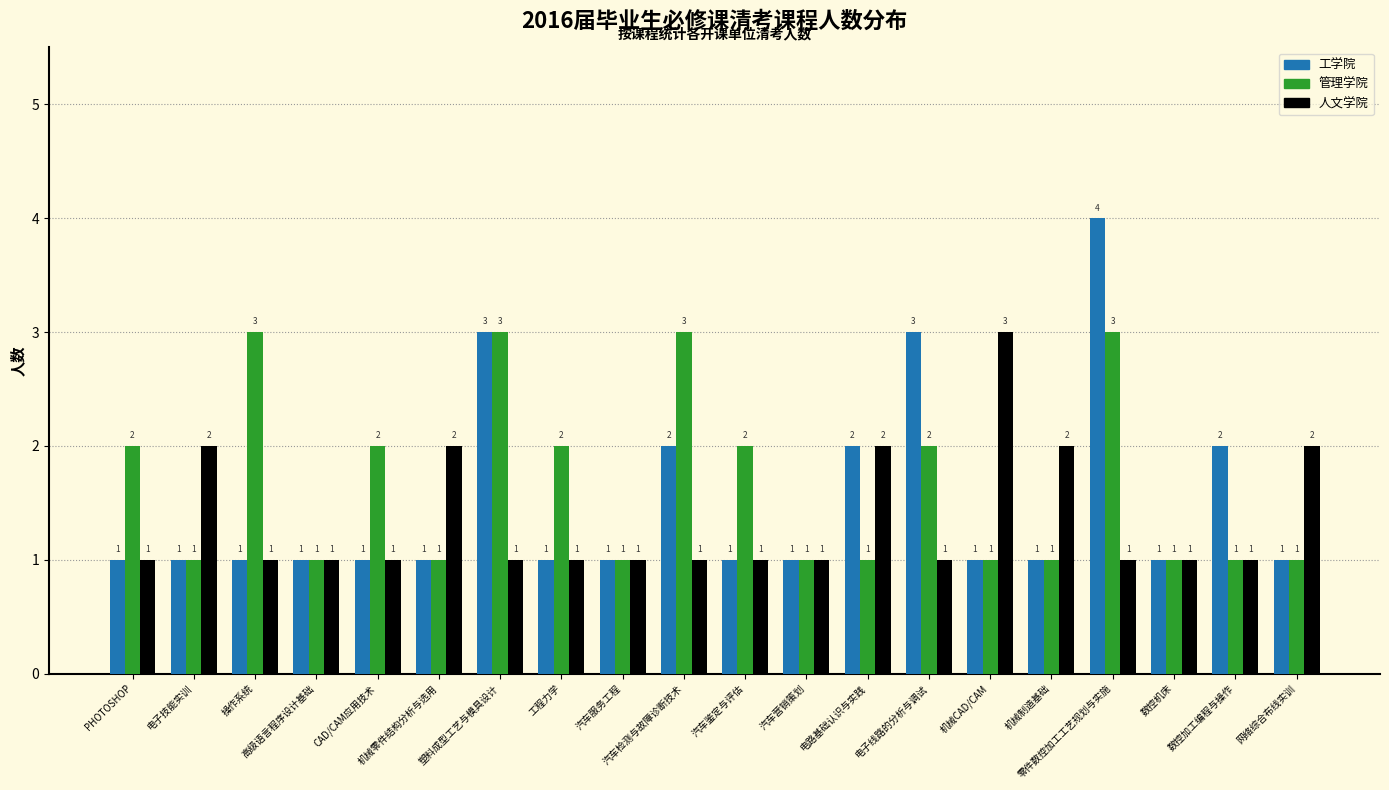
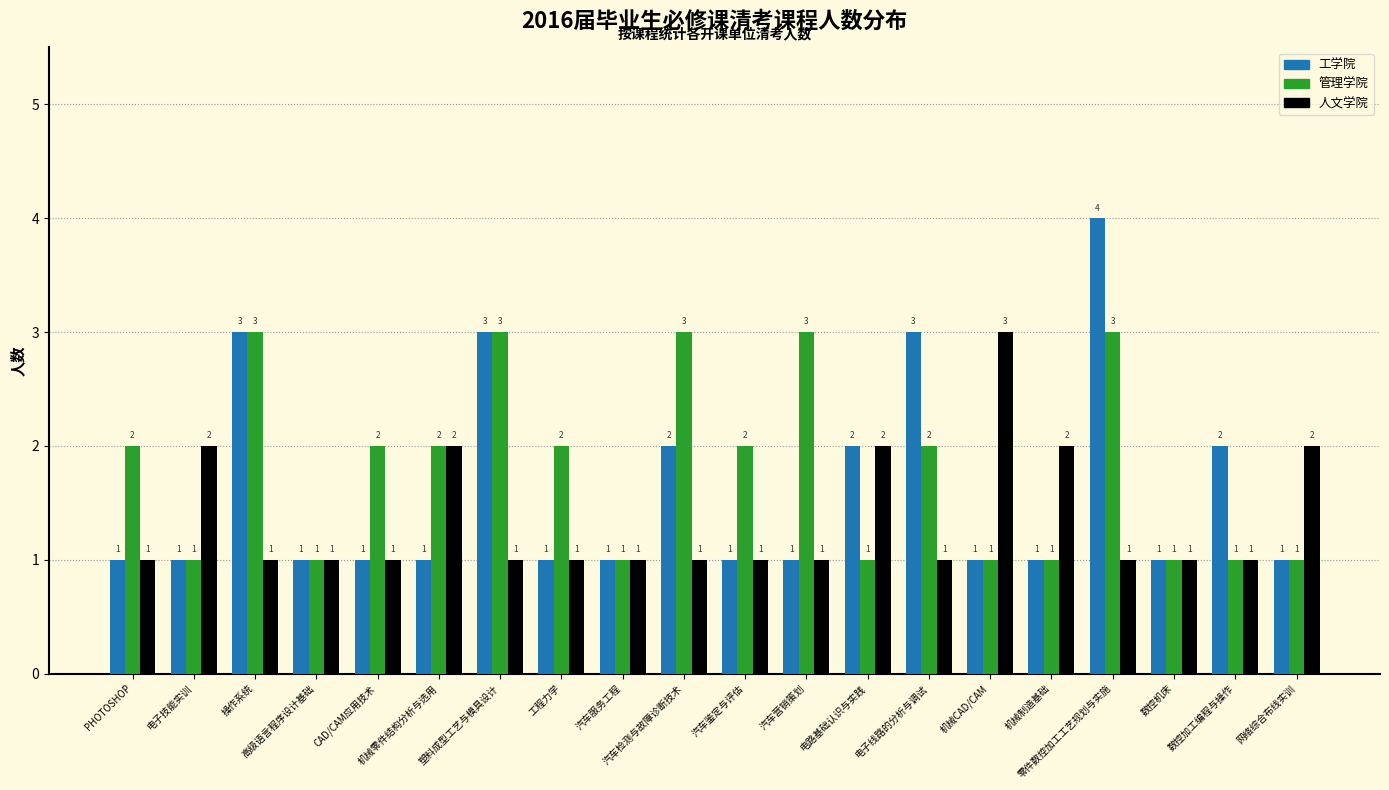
  {
    "工学院": {
      "PHOTOSHOP": 1,
      "电子技能实训": 1,
-     "操作系统": 1,
+     "操作系统": 3,
      "高级语言程序设计基础": 1,
      "CAD/CAM应用技术": 1,
      "机械零件结构分析与选用": 1,
      "塑料成型工艺与模具设计": 3,
      "工程力学": 1,
      "汽车服务工程": 1,
      "汽车检测与故障诊断技术": 2,
      "汽车鉴定与评估": 1,
      "汽车营销策划": 1,
      "电路基础认识与实践": 2,
      "电子线路的分析与调试": 3,
      "机械CAD/CAM": 1,
      "机械制造基础": 1,
      "零件数控加工工艺规划与实施": 4,
      "数控机床": 1,
      "数控加工编程与操作": 2,
      "网络综合布线实训": 1
    },
    "管理学院": {
      "PHOTOSHOP": 2,
      "电子技能实训": 1,
      "操作系统": 3,
      "高级语言程序设计基础": 1,
      "CAD/CAM应用技术": 2,
-     "机械零件结构分析与选用": 1,
+     "机械零件结构分析与选用": 2,
      "塑料成型工艺与模具设计": 3,
      "工程力学": 2,
      "汽车服务工程": 1,
      "汽车检测与故障诊断技术": 3,
      "汽车鉴定与评估": 2,
-     "汽车营销策划": 1,
+     "汽车营销策划": 3,
      "电路基础认识与实践": 1,
      "电子线路的分析与调试": 2,
      "机械CAD/CAM": 1,
      "机械制造基础": 1,
      "零件数控加工工艺规划与实施": 3,
      "数控机床": 1,
      "数控加工编程与操作": 1,
      "网络综合布线实训": 1
    },
    "人文学院": {
      "PHOTOSHOP": 1,
      "电子技能实训": 2,
      "操作系统": 1,
      "高级语言程序设计基础": 1,
      "CAD/CAM应用技术": 1,
      "机械零件结构分析与选用": 2,
      "塑料成型工艺与模具设计": 1,
      "工程力学": 1,
      "汽车服务工程": 1,
      "汽车检测与故障诊断技术": 1,
      "汽车鉴定与评估": 1,
      "汽车营销策划": 1,
      "电路基础认识与实践": 2,
      "电子线路的分析与调试": 1,
      "机械CAD/CAM": 3,
      "机械制造基础": 2,
      "零件数控加工工艺规划与实施": 1,
      "数控机床": 1,
      "数控加工编程与操作": 1,
      "网络综合布线实训": 2
    }
  }
